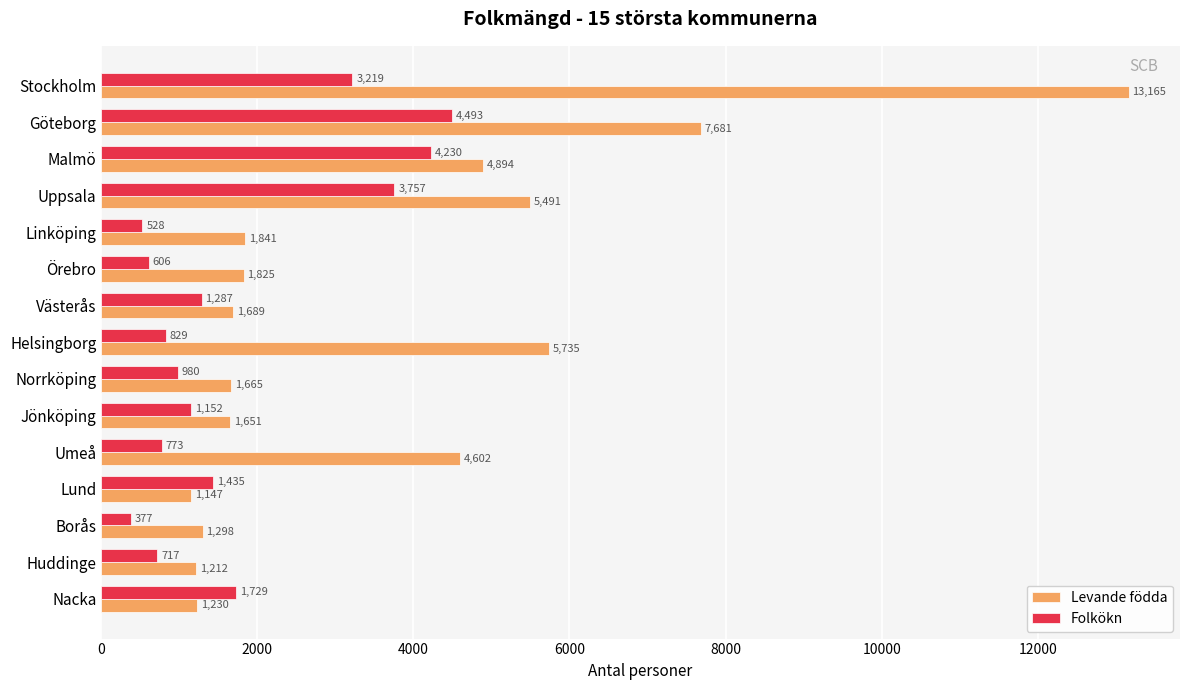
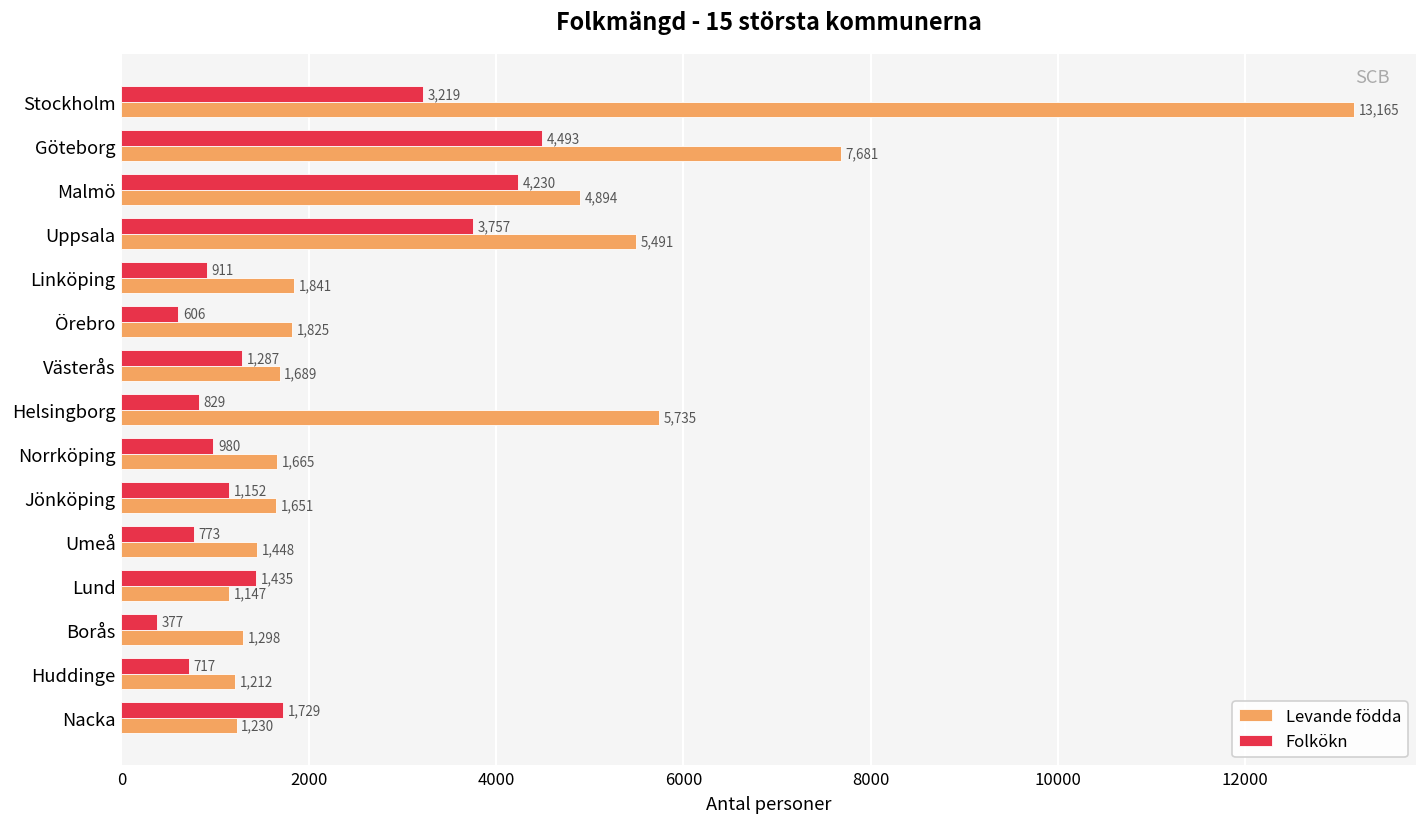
  {
    "Levande födda": {
      "Stockholm": "13,165",
      "Göteborg": "7,681",
      "Malmö": "4,894",
      "Uppsala": "5,491",
      "Linköping": "1,841",
      "Örebro": "1,825",
      "Västerås": "1,689",
      "Helsingborg": "5,735",
      "Norrköping": "1,665",
      "Jönköping": "1,651",
-     "Umeå": "4,602",
+     "Umeå": "1,448",
      "Lund": "1,147",
      "Borås": "1,298",
      "Huddinge": "1,212",
      "Nacka": "1,230"
    },
    "Folkökn": {
      "Stockholm": "3,219",
      "Göteborg": "4,493",
      "Malmö": "4,230",
      "Uppsala": "3,757",
-     "Linköping": "528",
+     "Linköping": "911",
      "Örebro": "606",
      "Västerås": "1,287",
      "Helsingborg": "829",
      "Norrköping": "980",
      "Jönköping": "1,152",
      "Umeå": "773",
      "Lund": "1,435",
      "Borås": "377",
      "Huddinge": "717",
      "Nacka": "1,729"
    }
  }
